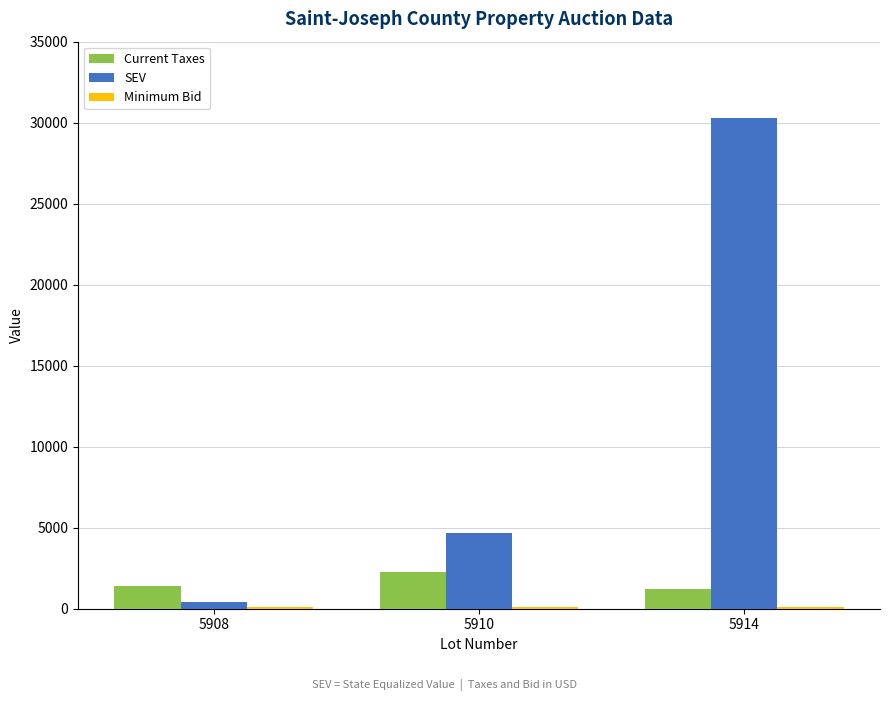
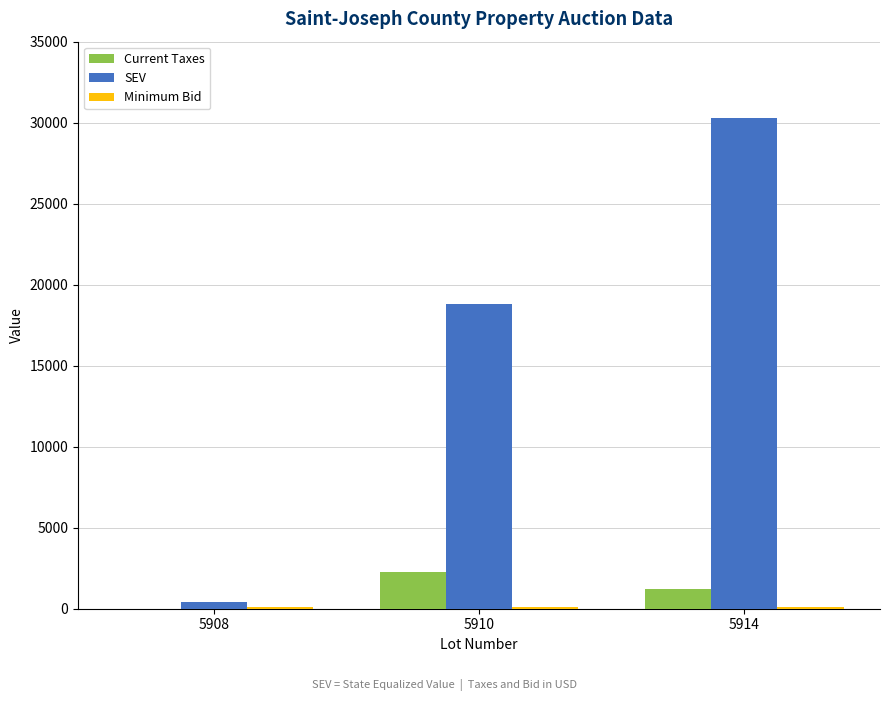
  {
    "Current Taxes": {
-     "5908": 1400,
+     "5908": 0,
      "5910": 2200,
      "5914": 1200
    },
    "SEV": {
      "5908": 400,
-     "5910": 4700,
+     "5910": 18800,
      "5914": 30300
    }
  }
